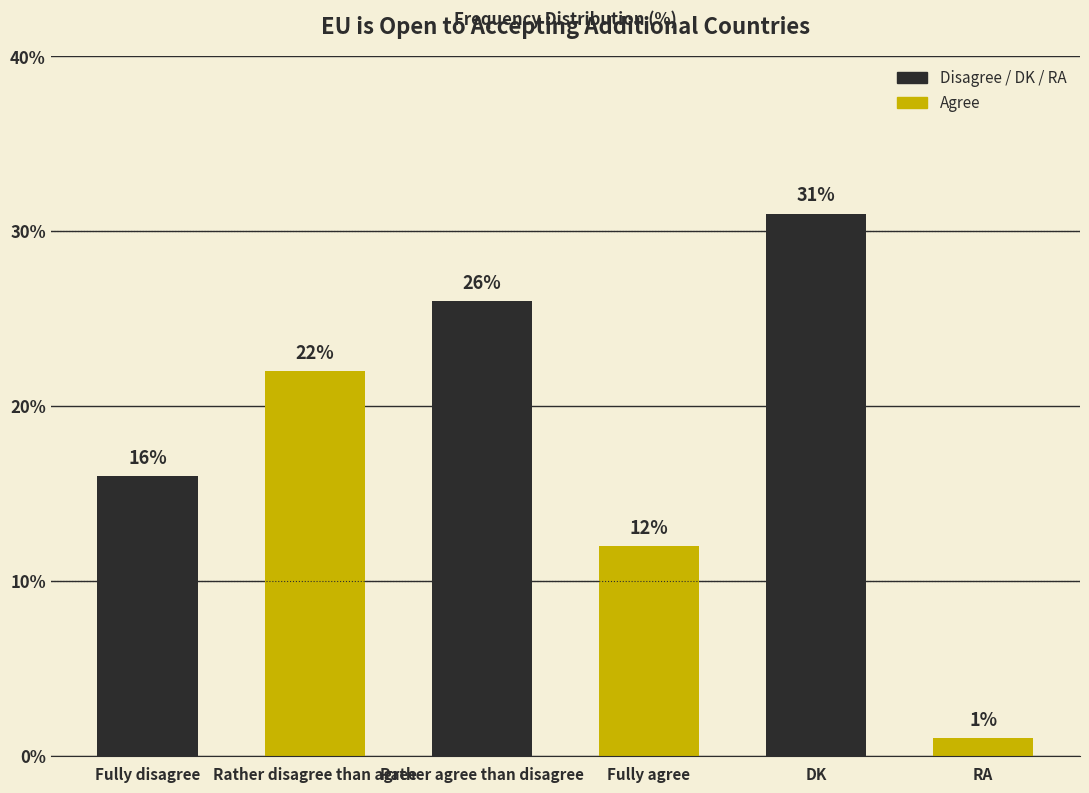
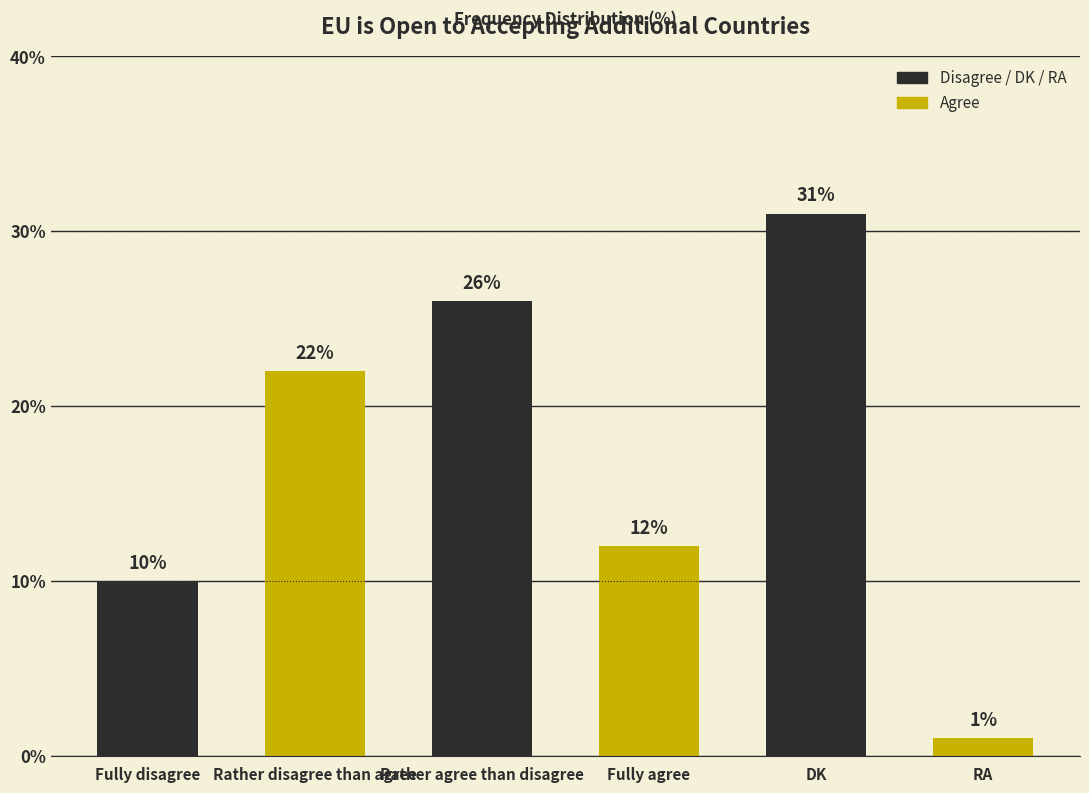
  {
-   "Fully disagree": "16%",
+   "Fully disagree": "10%",
    "Fully agree": "12%",
    "DK": "31%",
    "RA": "1%"
  }
